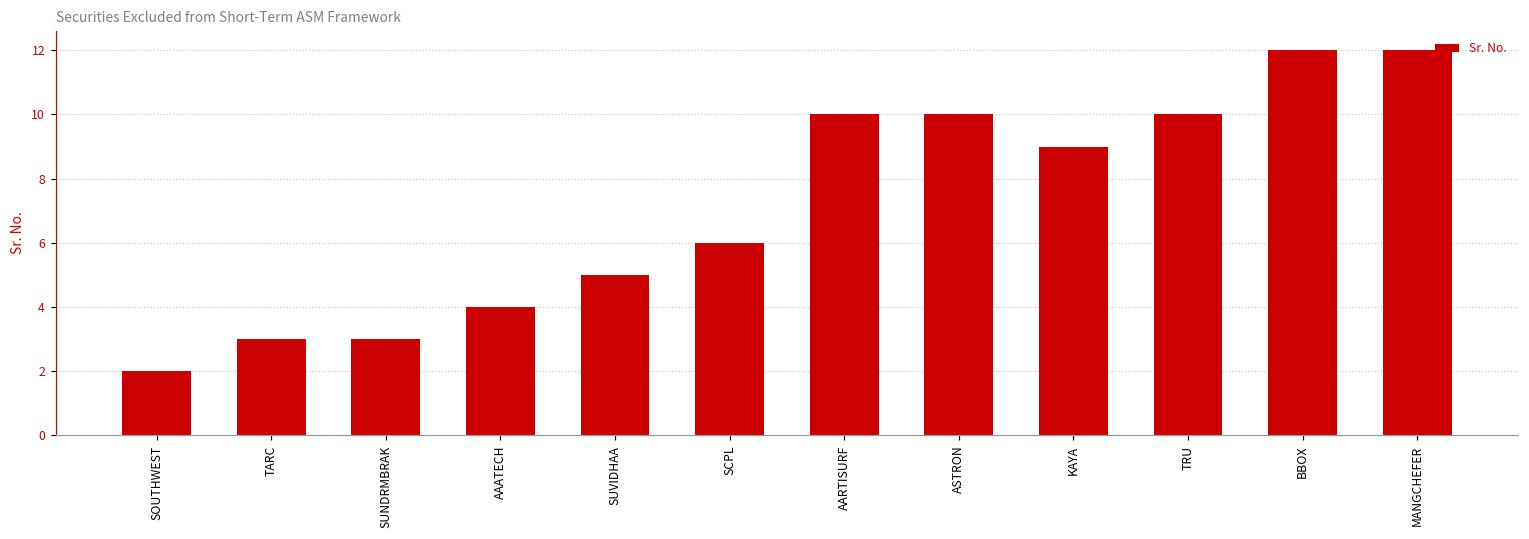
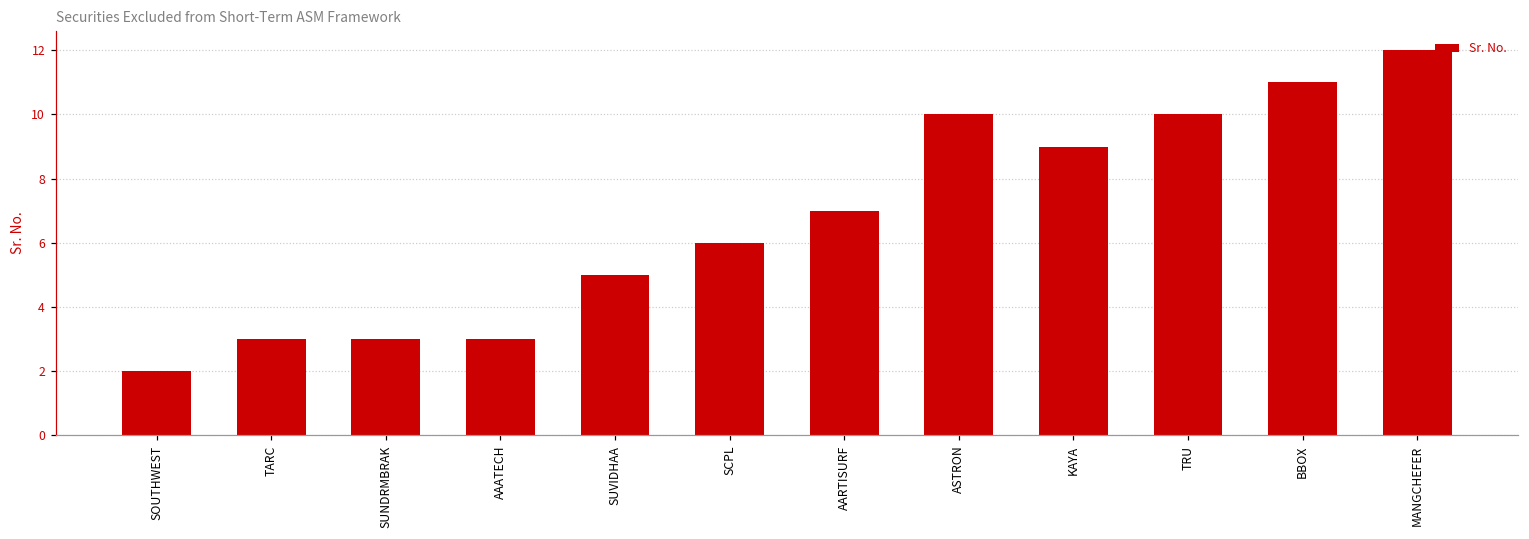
  {
    "SOUTHWEST": 2,
    "TARC": 3,
    "SUNDRMBRAK": 3,
-   "AAATECH": 4,
+   "AAATECH": 3,
    "SUVIDHAA": 5,
    "SCPL": 6,
-   "AARTISURF": 10,
+   "AARTISURF": 7,
    "ASTRON": 10,
    "KAYA": 9,
    "TRU": 10,
-   "BBOX": 12,
+   "BBOX": 11,
    "MANGCHEFER": 12
  }
